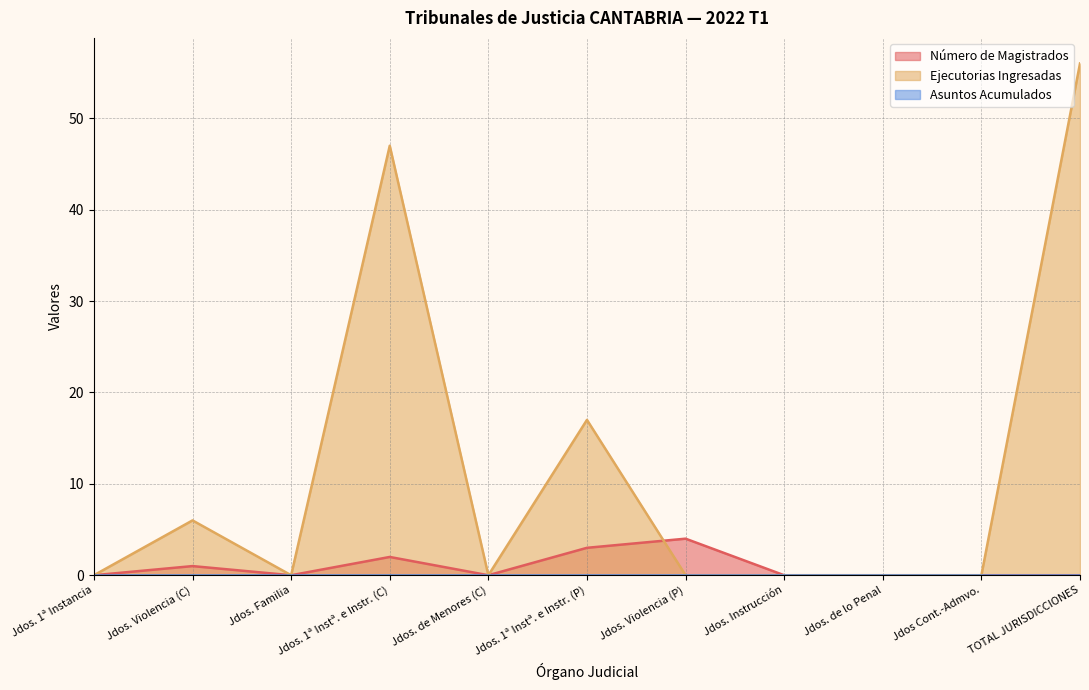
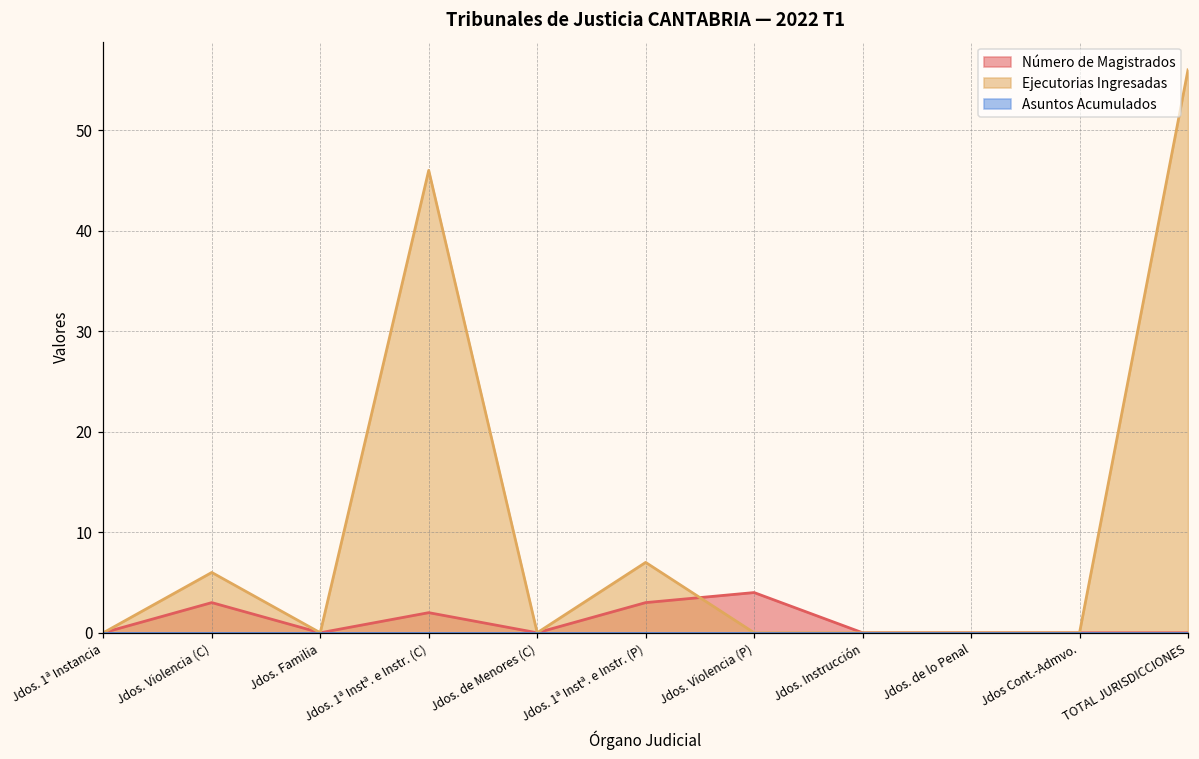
  {
    "Número de Magistrados": {
-     "Jdos. Violencia (C)": 1,
+     "Jdos. Violencia (C)": 3,
      "Jdos. 1ª Instª. e Instr. (C)": 2,
      "Jdos. 1ª Instª. e Instr. (P)": 3,
      "Jdos. Violencia (P)": 4
    },
    "Ejecutorias Ingresadas": {
      "Jdos. Violencia (C)": 6,
-     "Jdos. 1ª Instª. e Instr. (C)": 47,
-     "Jdos. 1ª Instª. e Instr. (P)": 17,
+     "Jdos. 1ª Instª. e Instr. (C)": 46,
+     "Jdos. 1ª Instª. e Instr. (P)": 7,
      "TOTAL JURISDICCIONES": 56
    },
    "Asuntos Acumulados": {
      "Jdos. Violencia (C)": 0,
      "Jdos. 1ª Instª. e Instr. (C)": 0,
      "Jdos. 1ª Instª. e Instr. (P)": 0
    }
  }
